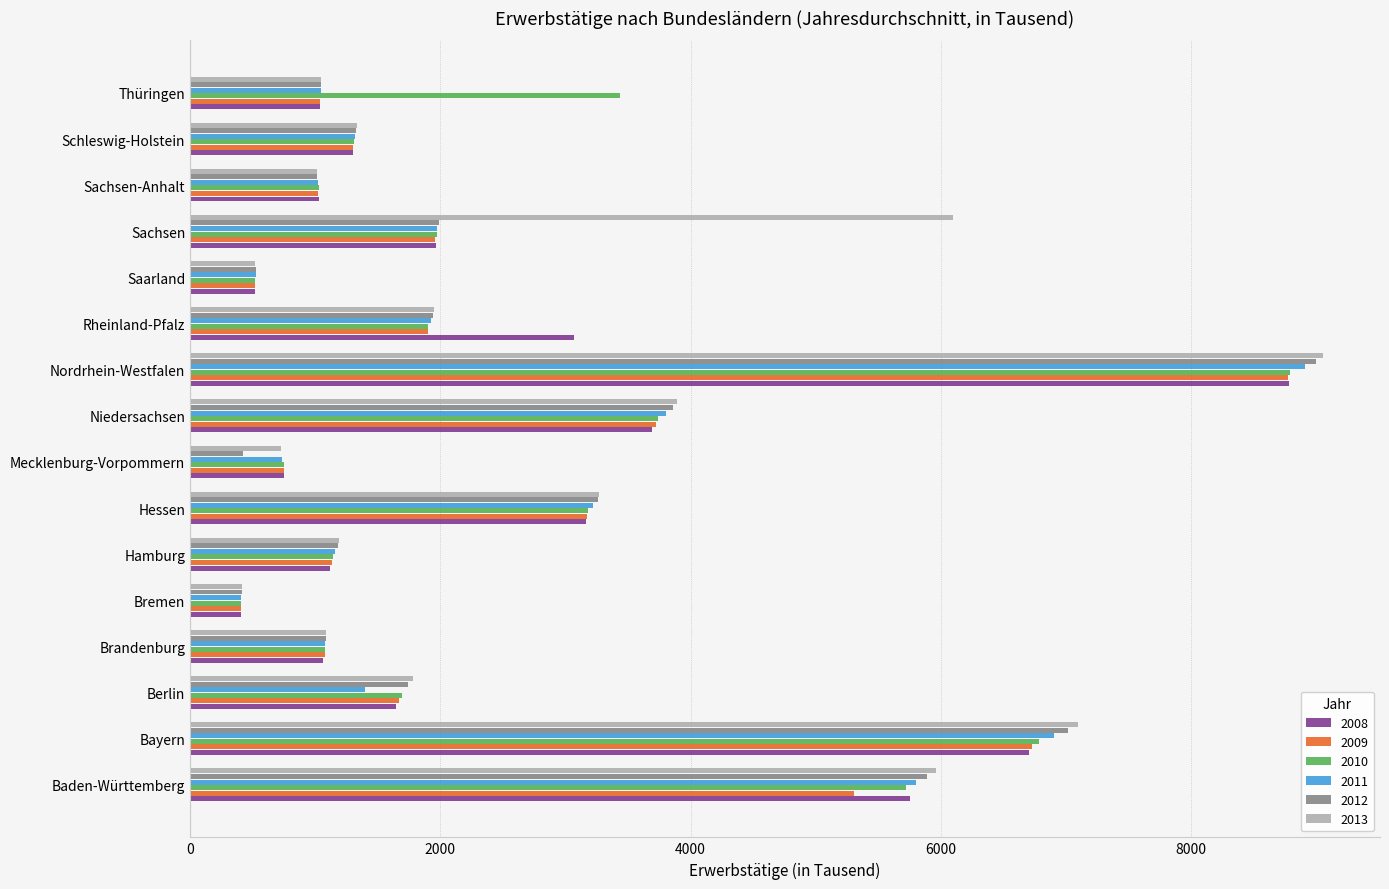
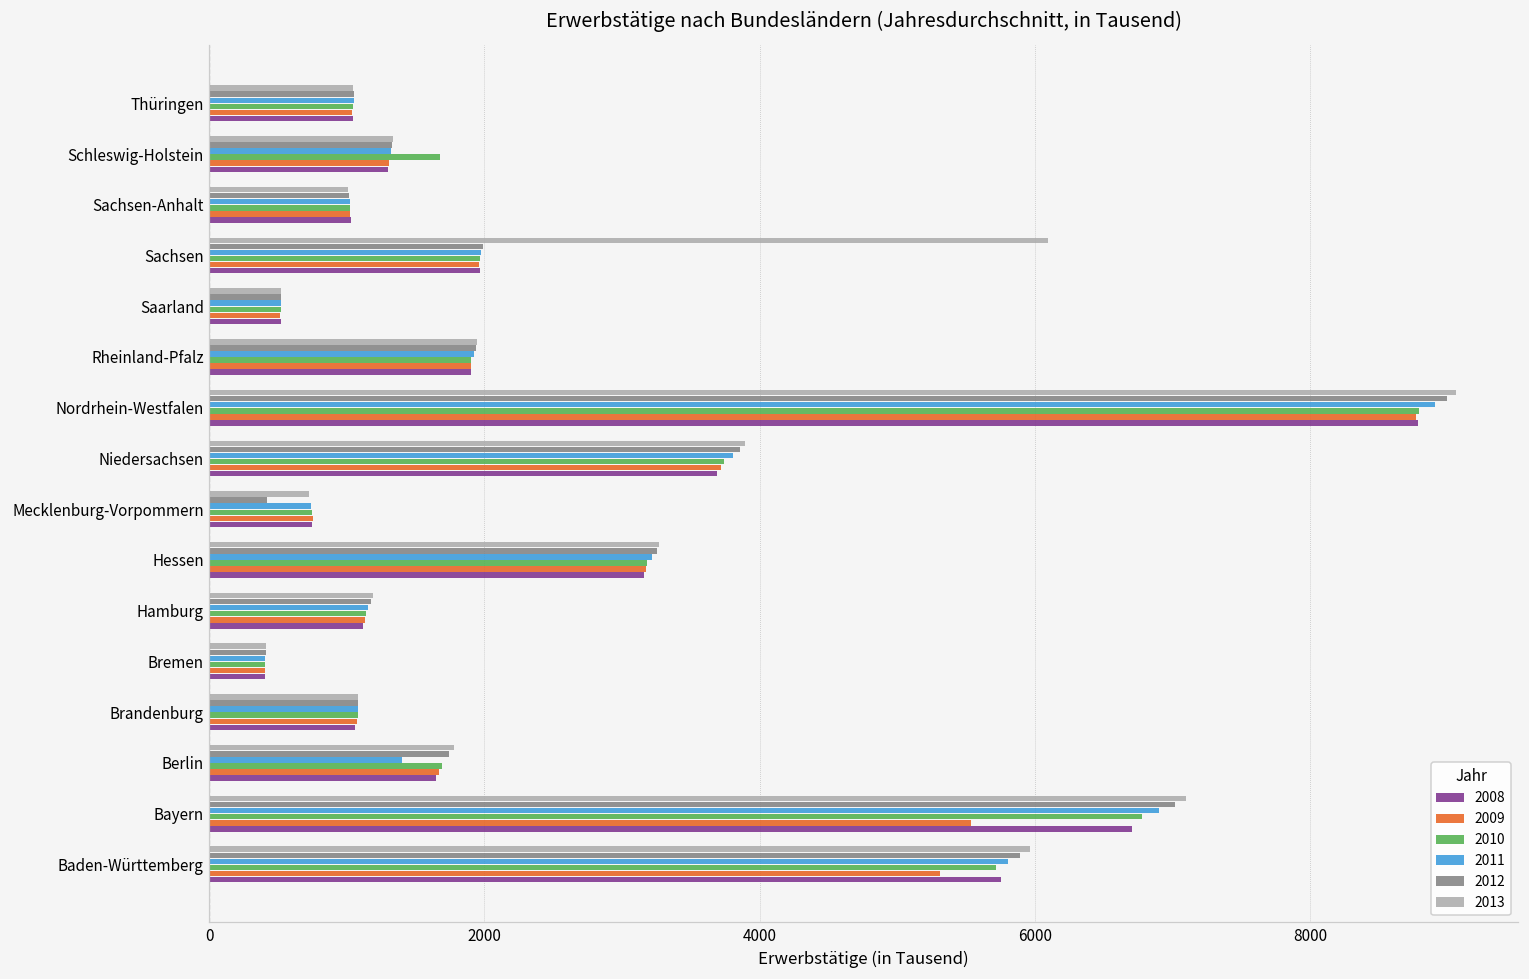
  {
    "2008": {
      "Thüringen": 1040,
      "Schleswig-Holstein": 1300,
      "Sachsen-Anhalt": 1030,
      "Sachsen": 1970,
      "Saarland": 520,
-     "Rheinland-Pfalz": 3070,
+     "Rheinland-Pfalz": 1900,
      "Nordrhein-Westfalen": 8790,
      "Niedersachsen": 3690,
      "Mecklenburg-Vorpommern": 750,
      "Hessen": 3160,
      "Hamburg": 1110,
      "Bremen": 410,
      "Brandenburg": 1060,
      "Berlin": 1650,
      "Bayern": 6700,
      "Baden-Württemberg": 5750
    },
    "2009": {
      "Thüringen": 1040,
      "Schleswig-Holstein": 1310,
      "Sachsen-Anhalt": 1030,
      "Sachsen": 1960,
      "Saarland": 520,
      "Rheinland-Pfalz": 1900,
      "Nordrhein-Westfalen": 8770,
      "Niedersachsen": 3720,
      "Mecklenburg-Vorpommern": 750,
      "Hessen": 3170,
      "Hamburg": 1130,
      "Bremen": 400,
      "Brandenburg": 1080,
      "Berlin": 1670,
-     "Bayern": 6730,
+     "Bayern": 5540,
      "Baden-Württemberg": 5310
    },
    "2010": {
-     "Thüringen": 3430,
-     "Schleswig-Holstein": 1310,
+     "Thüringen": 1040,
+     "Schleswig-Holstein": 1680,
      "Sachsen-Anhalt": 1030,
      "Sachsen": 1970,
      "Saarland": 520,
      "Rheinland-Pfalz": 1910,
      "Nordrhein-Westfalen": 8790,
      "Niedersachsen": 3740,
      "Mecklenburg-Vorpommern": 750,
      "Hessen": 3180,
      "Hamburg": 1140,
      "Bremen": 400,
      "Brandenburg": 1080,
      "Berlin": 1690,
      "Bayern": 6780,
      "Baden-Württemberg": 5720
    },
    "2011": {
      "Thüringen": 1050,
      "Schleswig-Holstein": 1320,
      "Sachsen-Anhalt": 1020,
      "Sachsen": 1970,
      "Saarland": 530,
      "Rheinland-Pfalz": 1920,
      "Nordrhein-Westfalen": 8910,
      "Niedersachsen": 3800,
      "Mecklenburg-Vorpommern": 740,
      "Hessen": 3220,
      "Hamburg": 1160,
      "Bremen": 410,
      "Brandenburg": 1080,
      "Berlin": 1400,
      "Bayern": 6900,
      "Baden-Württemberg": 5800
    },
    "2012": {
      "Thüringen": 1050,
      "Schleswig-Holstein": 1330,
      "Sachsen-Anhalt": 1020,
      "Sachsen": 1990,
      "Saarland": 530,
      "Rheinland-Pfalz": 1940,
      "Nordrhein-Westfalen": 9000,
      "Niedersachsen": 3860,
      "Mecklenburg-Vorpommern": 420,
      "Hessen": 3260,
      "Hamburg": 1180,
      "Bremen": 420,
      "Brandenburg": 1080,
      "Berlin": 1740,
      "Bayern": 7020,
      "Baden-Württemberg": 5890
    },
    "2013": {
      "Thüringen": 1040,
      "Schleswig-Holstein": 1330,
      "Sachsen-Anhalt": 1010,
      "Sachsen": 6100,
      "Saarland": 520,
      "Rheinland-Pfalz": 1950,
      "Nordrhein-Westfalen": 9060,
      "Niedersachsen": 3890,
      "Mecklenburg-Vorpommern": 730,
      "Hessen": 3270,
      "Hamburg": 1190,
      "Bremen": 420,
      "Brandenburg": 1080,
      "Berlin": 1780,
      "Bayern": 7100,
      "Baden-Württemberg": 5960
    }
  }
